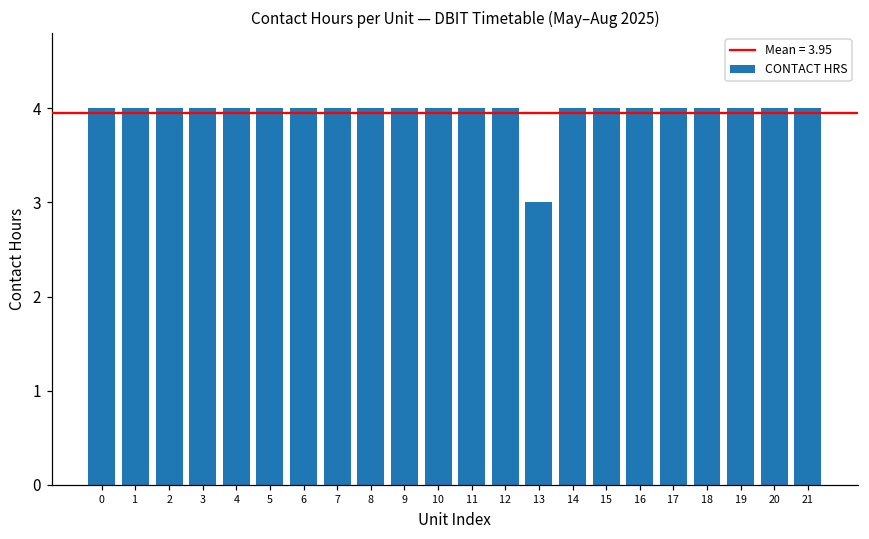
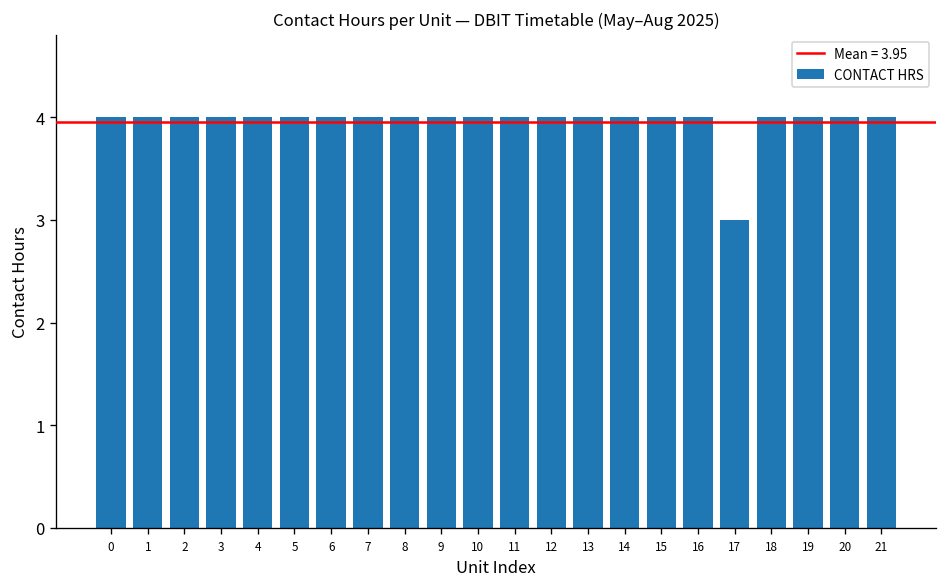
  {
    "0": 4,
    "1": 4,
    "2": 4,
    "3": 4,
    "4": 4,
    "5": 4,
    "6": 4,
    "7": 4,
    "8": 4,
    "9": 4,
    "10": 4,
    "11": 4,
    "12": 4,
-   "13": 3,
+   "13": 4,
    "14": 4,
    "15": 4,
    "16": 4,
-   "17": 4,
+   "17": 3,
    "18": 4,
    "19": 4,
    "20": 4,
    "21": 4
  }
